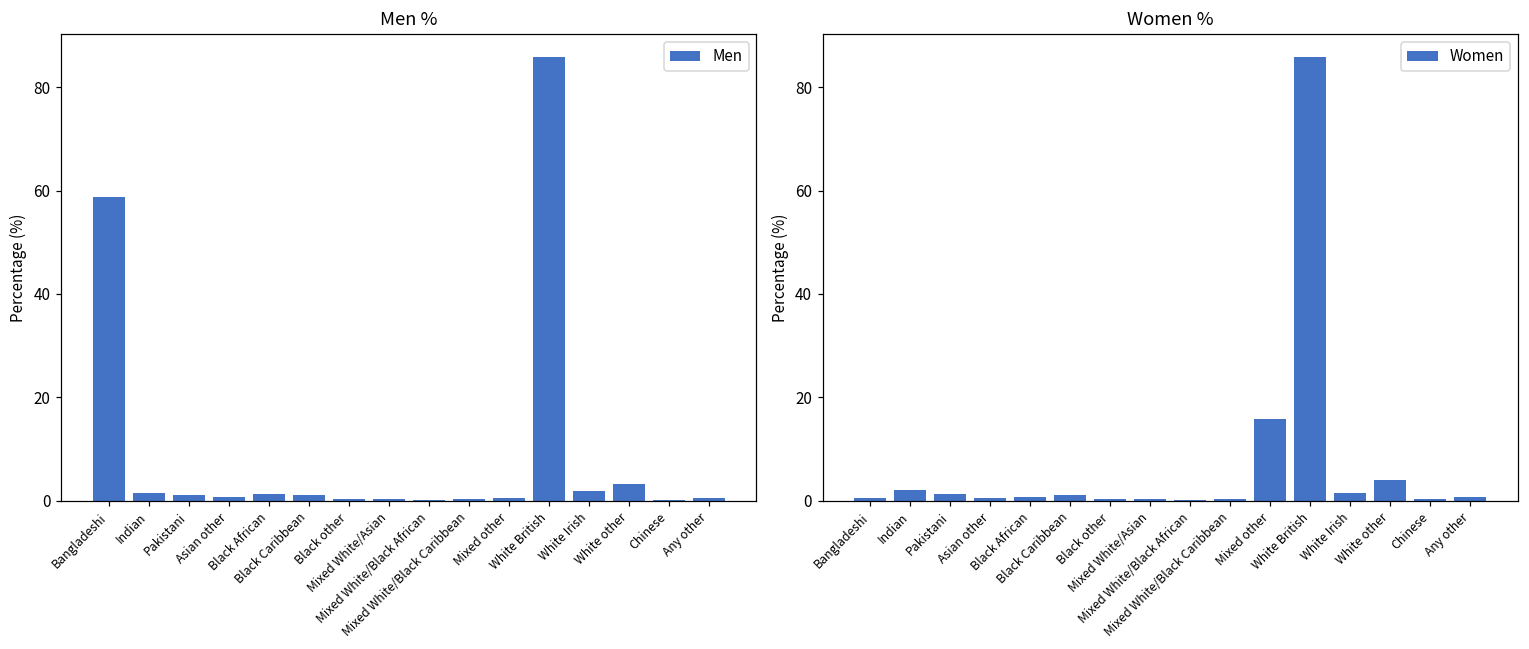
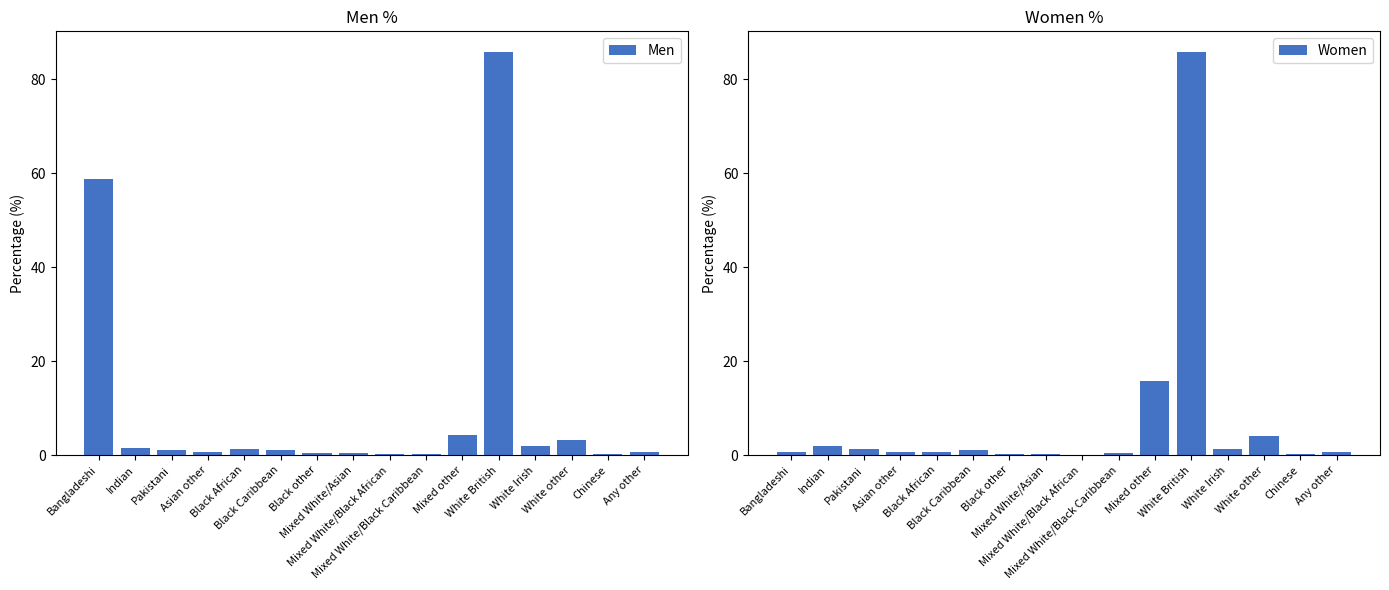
  {
    "Men %": {
      "Bangladeshi": 59,
      "Indian": 2,
      "Pakistani": 1,
      "Asian other": 1,
      "Black African": 1,
      "Black Caribbean": 1,
-     "Mixed other": 1,
+     "Mixed other": 4,
      "White British": 86,
      "White Irish": 2,
      "White other": 3,
      "Any other": 1
    },
    "Women %": {
      "Bangladeshi": 1,
      "Indian": 2,
      "Pakistani": 1,
      "Asian other": 1,
      "Black African": 1,
      "Black Caribbean": 1,
      "Mixed other": 16,
      "White British": 86,
      "White Irish": 1,
      "White other": 4,
      "Any other": 1
    }
  }
